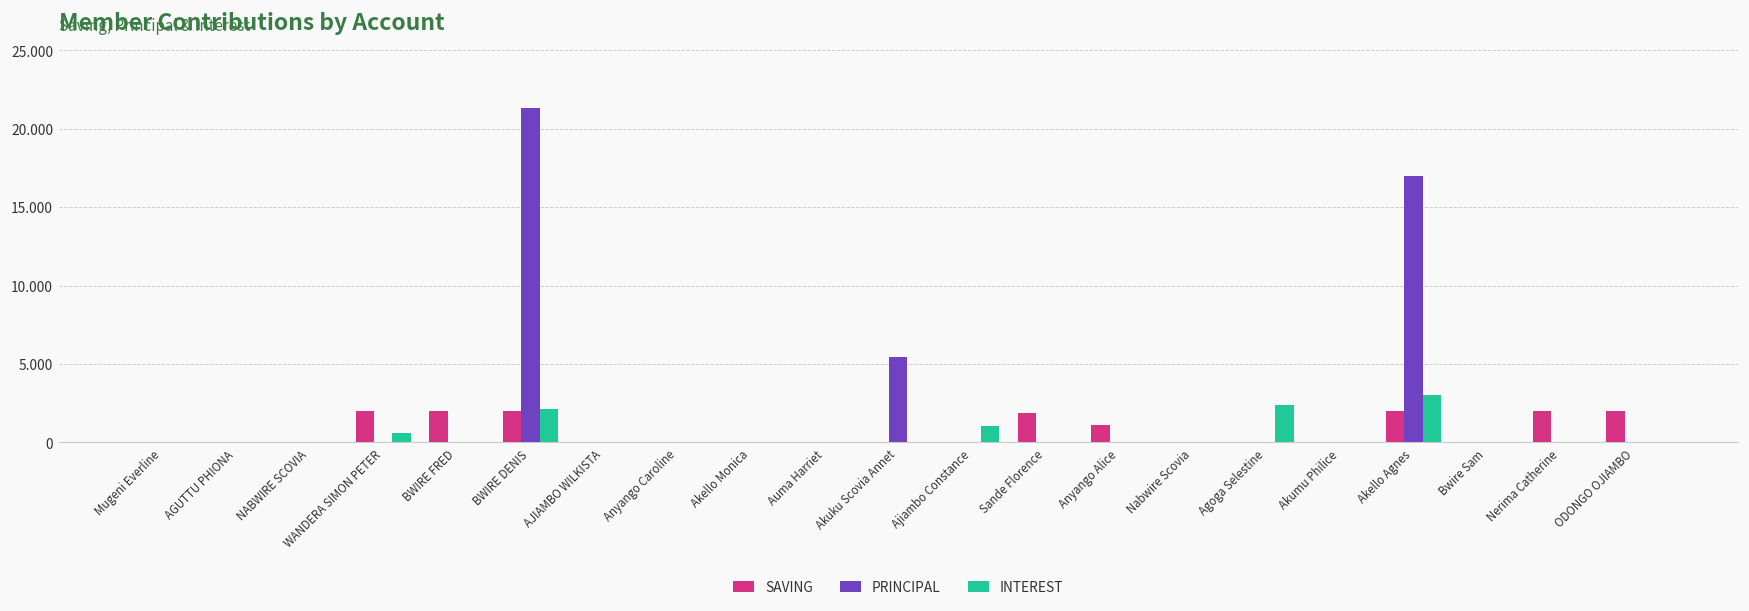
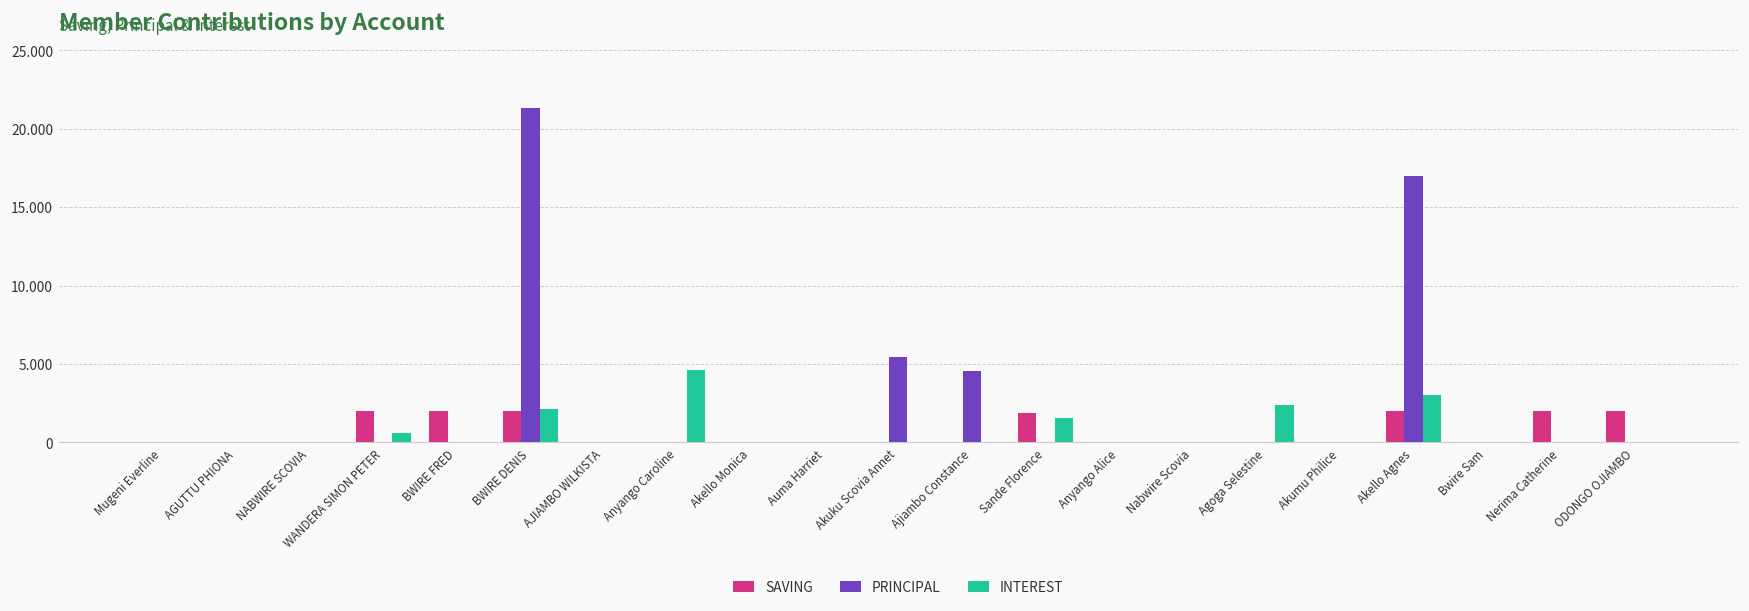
  {
    "SAVING": {
      "Mugeni Everline": 0.0,
      "AGUTTU PHIONA": 0.0,
      "NABWIRE SCOVIA": 0.0,
      "WANDERA SIMON PETER": 2.0,
      "BWIRE FRED": 2.0,
      "BWIRE DENIS": 2.0,
      "AJIAMBO WILKISTA": 0.0,
      "Anyango Caroline": 0.0,
      "Akello Monica": 0.0,
      "Auma Harriet": 0.0,
      "Akuku Scovia Annet": 0.0,
      "Ajiambo Constance": 0.0,
      "Sande Florence": 1.9,
-     "Anyango Alice": 1.1,
+     "Anyango Alice": 0.0,
      "Nabwire Scovia": 0.0,
      "Agoga Selestine": 0.0,
      "Akumu Philice": 0.0,
      "Akello Agnes": 2.0,
      "Bwire Sam": 0.0,
      "Nerima Catherine": 2.0,
      "ODONGO OJIAMBO": 2.0
    },
    "PRINCIPAL": {
      "Mugeni Everline": 0.0,
      "AGUTTU PHIONA": 0.0,
      "NABWIRE SCOVIA": 0.0,
      "WANDERA SIMON PETER": 0.0,
      "BWIRE FRED": 0.0,
      "BWIRE DENIS": 21.3,
      "AJIAMBO WILKISTA": 0.0,
      "Anyango Caroline": 0.0,
      "Akello Monica": 0.0,
      "Auma Harriet": 0.0,
      "Akuku Scovia Annet": 5.5,
-     "Ajiambo Constance": 0.0,
+     "Ajiambo Constance": 4.5,
      "Sande Florence": 0.0,
      "Anyango Alice": 0.0,
      "Nabwire Scovia": 0.0,
      "Agoga Selestine": 0.0,
      "Akumu Philice": 0.0,
      "Akello Agnes": 17.0,
      "Bwire Sam": 0.0,
      "Nerima Catherine": 0.0,
      "ODONGO OJIAMBO": 0.0
    },
    "INTEREST": {
      "Mugeni Everline": 0.0,
      "AGUTTU PHIONA": 0.0,
      "NABWIRE SCOVIA": 0.0,
      "WANDERA SIMON PETER": 0.6,
      "BWIRE FRED": 0.0,
      "BWIRE DENIS": 2.1,
      "AJIAMBO WILKISTA": 0.0,
-     "Anyango Caroline": 0.0,
+     "Anyango Caroline": 4.6,
      "Akello Monica": 0.0,
      "Auma Harriet": 0.0,
      "Akuku Scovia Annet": 0.0,
-     "Ajiambo Constance": 1.0,
-     "Sande Florence": 0.0,
+     "Ajiambo Constance": 0.0,
+     "Sande Florence": 1.6,
      "Anyango Alice": 0.0,
      "Nabwire Scovia": 0.0,
      "Agoga Selestine": 2.4,
      "Akumu Philice": 0.0,
      "Akello Agnes": 3.0,
      "Bwire Sam": 0.0,
      "Nerima Catherine": 0.0,
      "ODONGO OJIAMBO": 0.0
    }
  }
